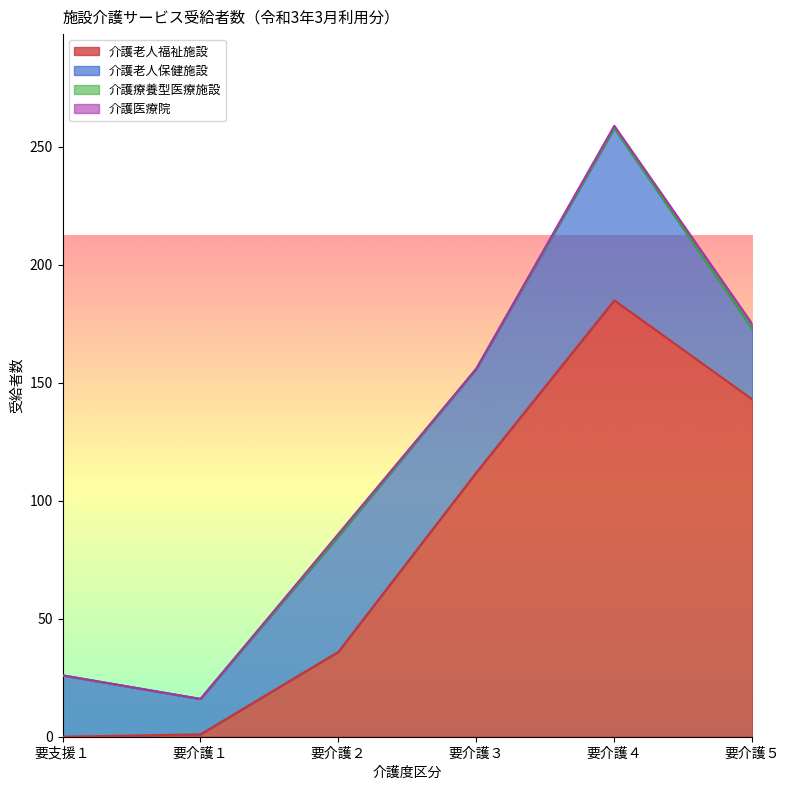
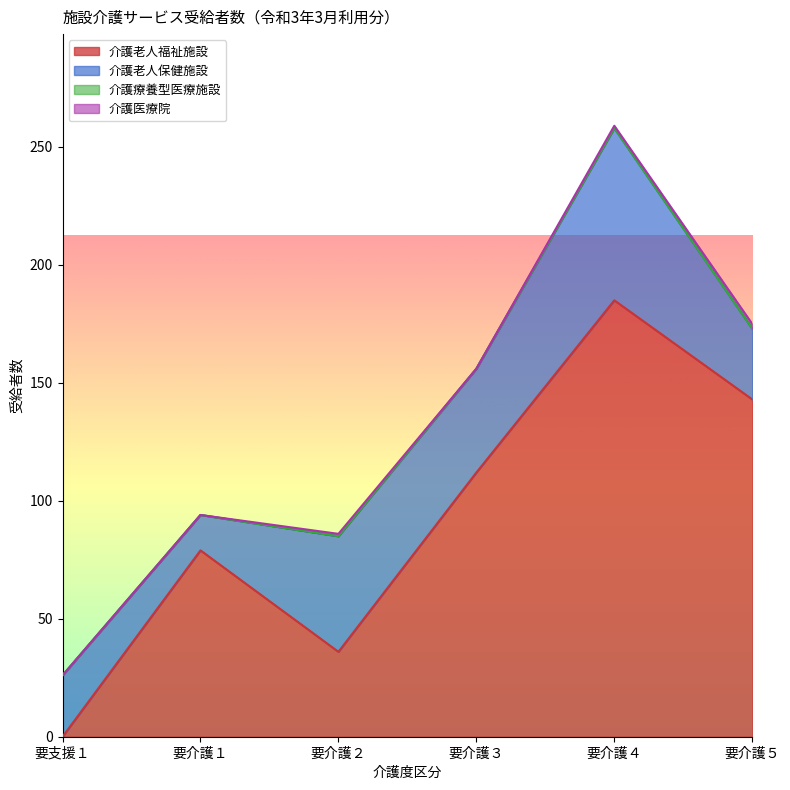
  {
    "介護老人福祉施設": {
      "要支援１": 0,
-     "要介護１": 1,
+     "要介護１": 79,
      "要介護２": 36,
      "要介護３": 112,
      "要介護４": 185,
      "要介護５": 143
    },
    "介護医療院": {
      "要介護５": 2
    }
  }
